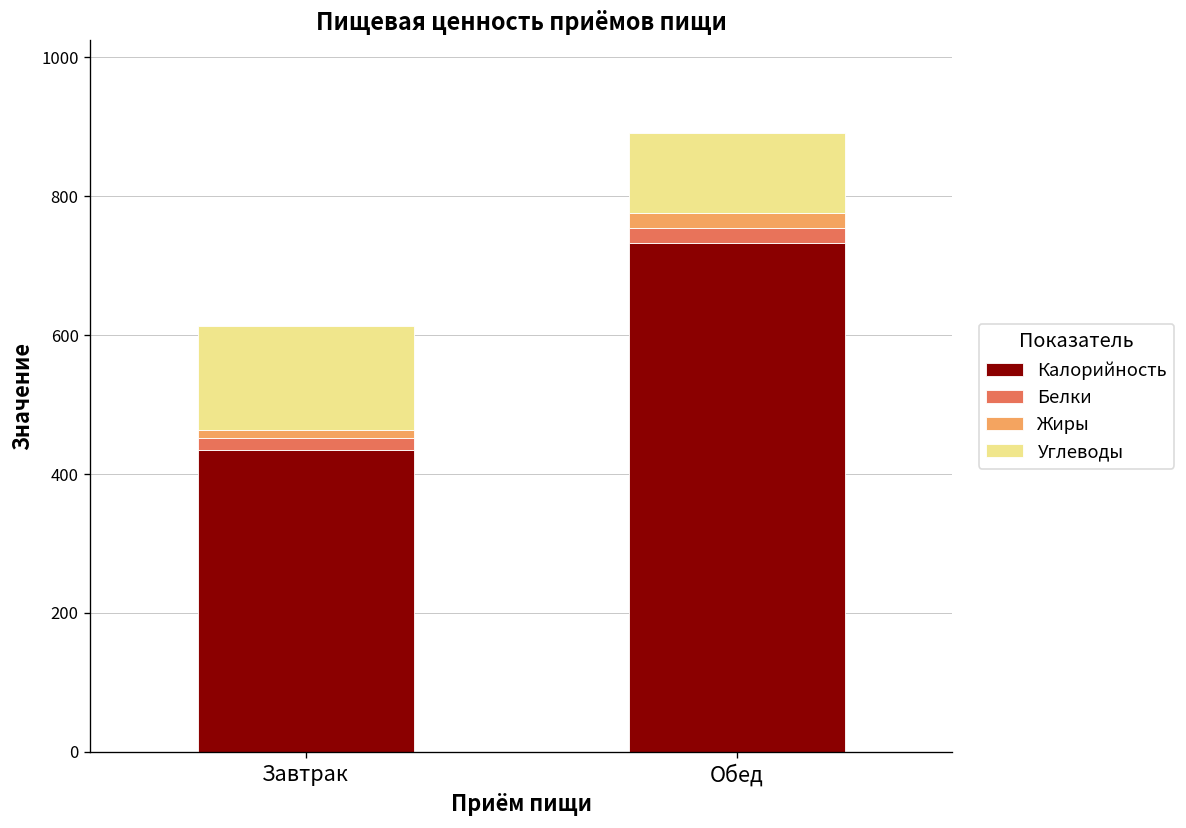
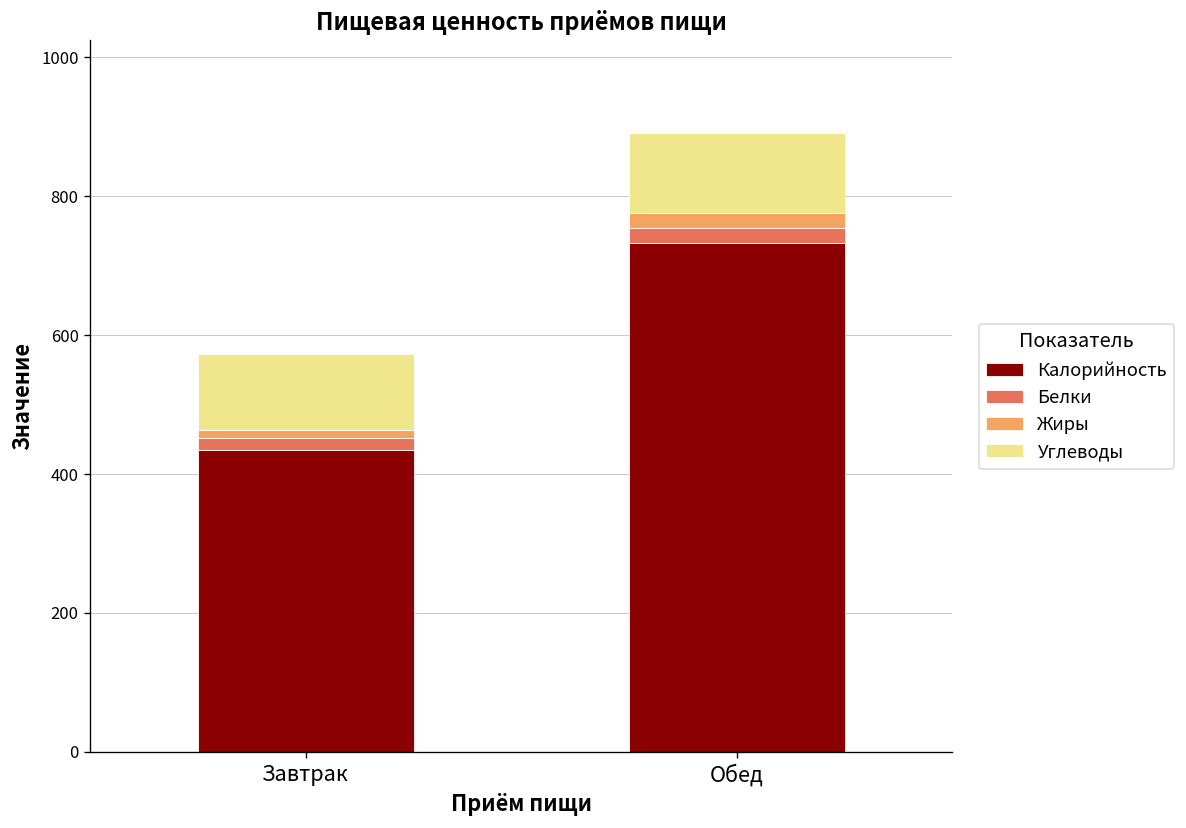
  {
    "Калорийность": {
      "Завтрак": 440,
      "Обед": 730
    },
    "Углеводы": {
-     "Завтрак": 150,
+     "Завтрак": 110,
      "Обед": 110
    }
  }
